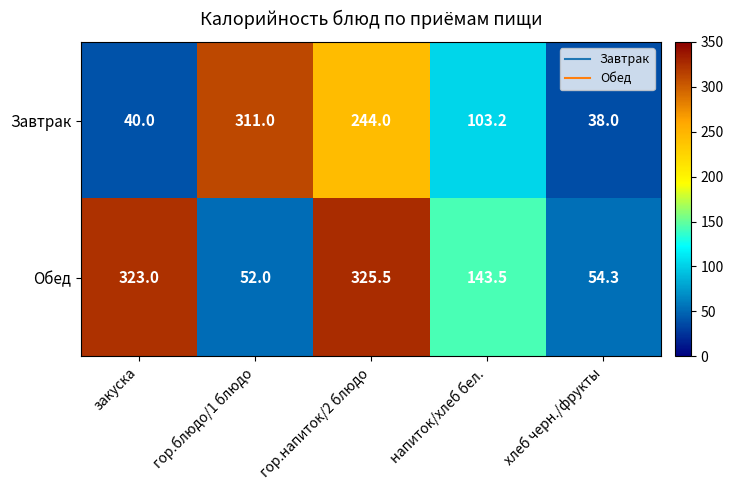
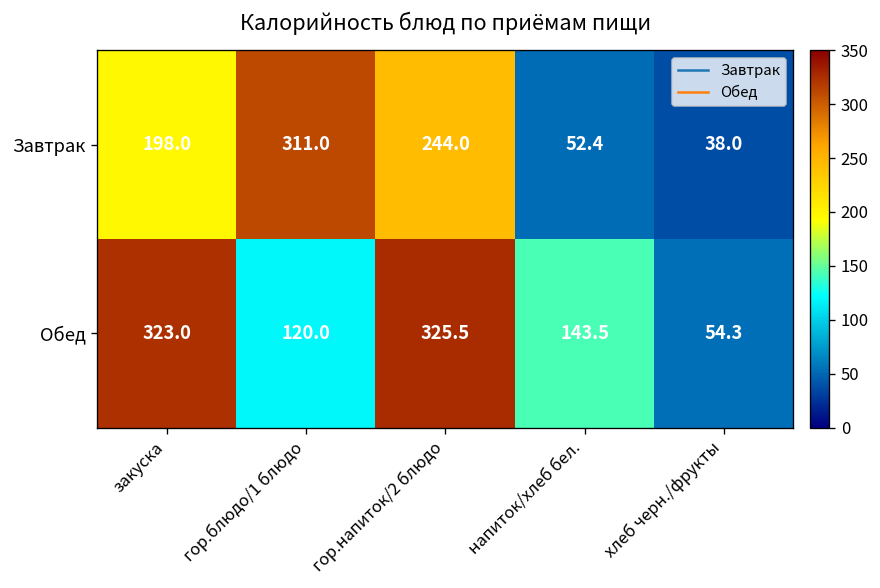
  {
    "Завтрак": {
-     "закуска": 40.0,
+     "закуска": 198.0,
      "гор.блюдо/1 блюдо": 311.0,
      "гор.напиток/2 блюдо": 244.0,
-     "напиток/хлеб бел.": 103.2,
+     "напиток/хлеб бел.": 52.4,
      "хлеб черн./фрукты": 38.0
    },
    "Обед": {
      "закуска": 323.0,
-     "гор.блюдо/1 блюдо": 52.0,
+     "гор.блюдо/1 блюдо": 120.0,
      "гор.напиток/2 блюдо": 325.5,
      "напиток/хлеб бел.": 143.5,
      "хлеб черн./фрукты": 54.3
    }
  }
